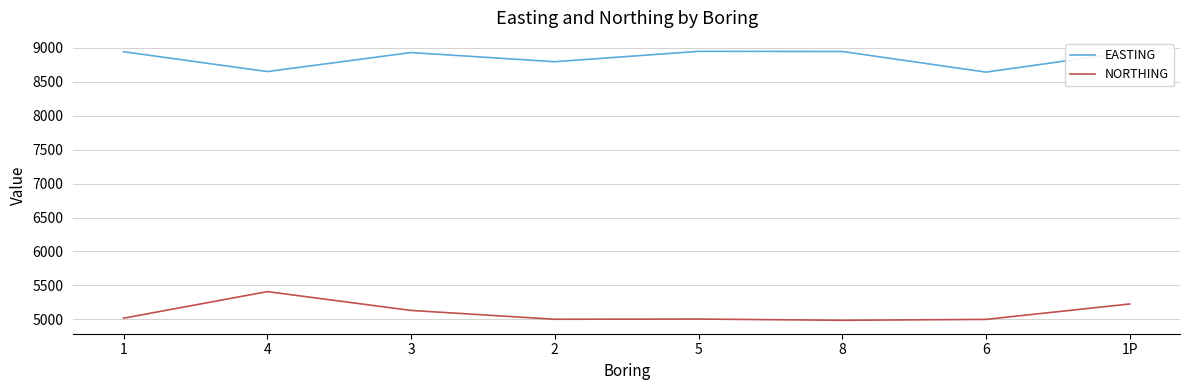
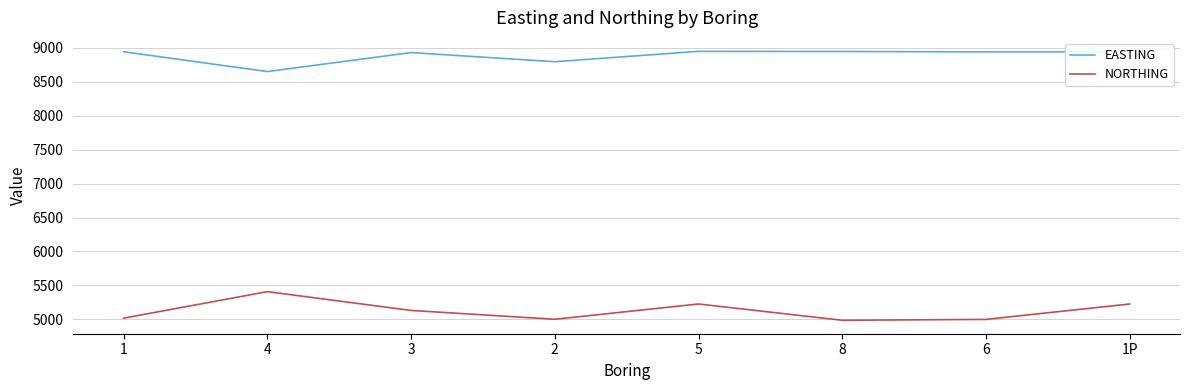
  {
    "EASTING": {
      "1": 8900,
      "4": 8700,
      "3": 8900,
      "2": 8800,
      "5": 8900,
      "8": 8900,
-     "6": 8600
+     "6": 8900
    },
    "NORTHING": {
      "1": 5000,
      "4": 5400,
      "3": 5100,
      "2": 5000,
-     "5": 5000,
+     "5": 5200,
      "8": 5000,
      "6": 5000,
      "1P": 5200
    }
  }
